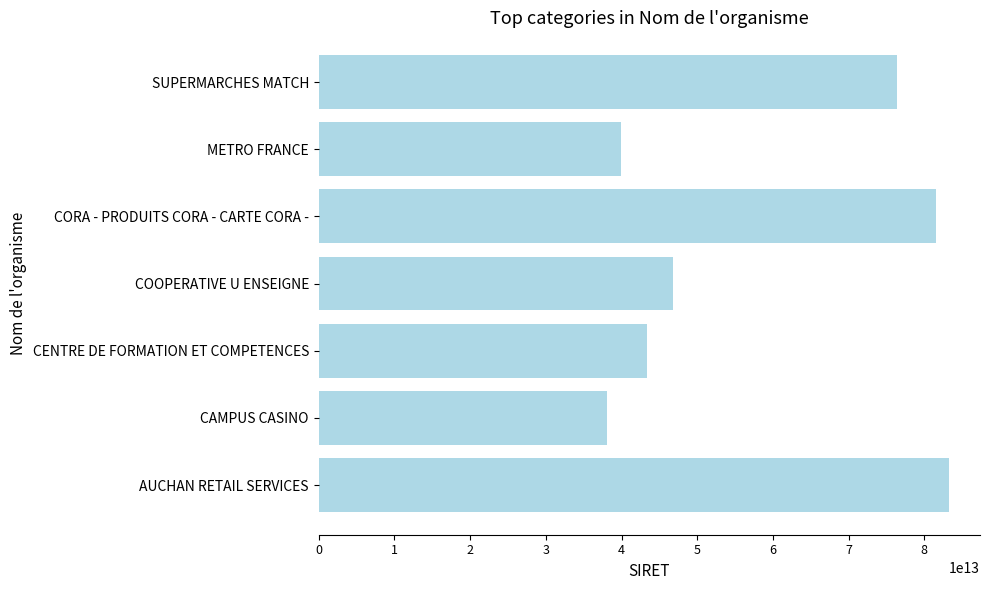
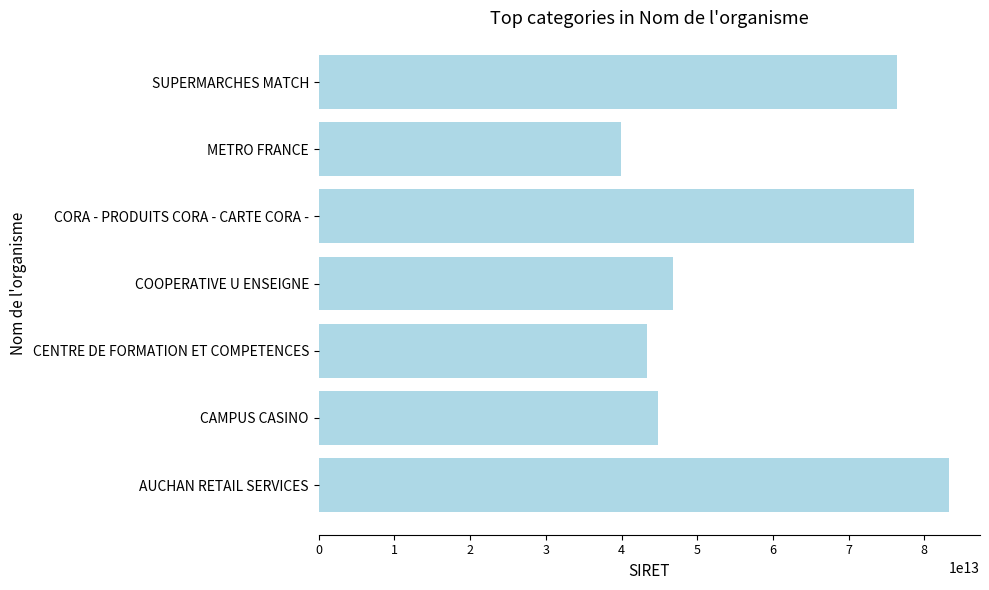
  {
    "SUPERMARCHES MATCH": 76000000000000,
    "METRO FRANCE": 40000000000000,
-   "CORA - PRODUITS CORA - CARTE CORA -": 82000000000000,
+   "CORA - PRODUITS CORA - CARTE CORA -": 79000000000000,
    "COOPERATIVE U ENSEIGNE": 47000000000000,
    "CENTRE DE FORMATION ET COMPETENCES": 43000000000000,
-   "CAMPUS CASINO": 38000000000000,
+   "CAMPUS CASINO": 45000000000000,
    "AUCHAN RETAIL SERVICES": 83000000000000
  }
